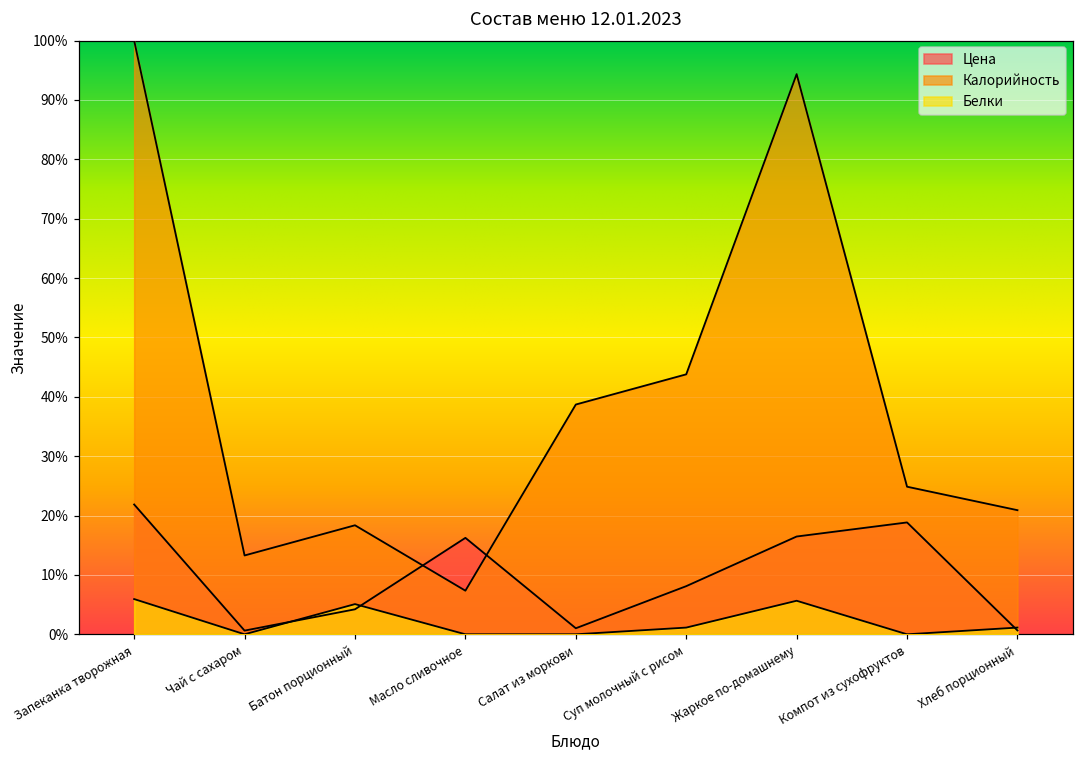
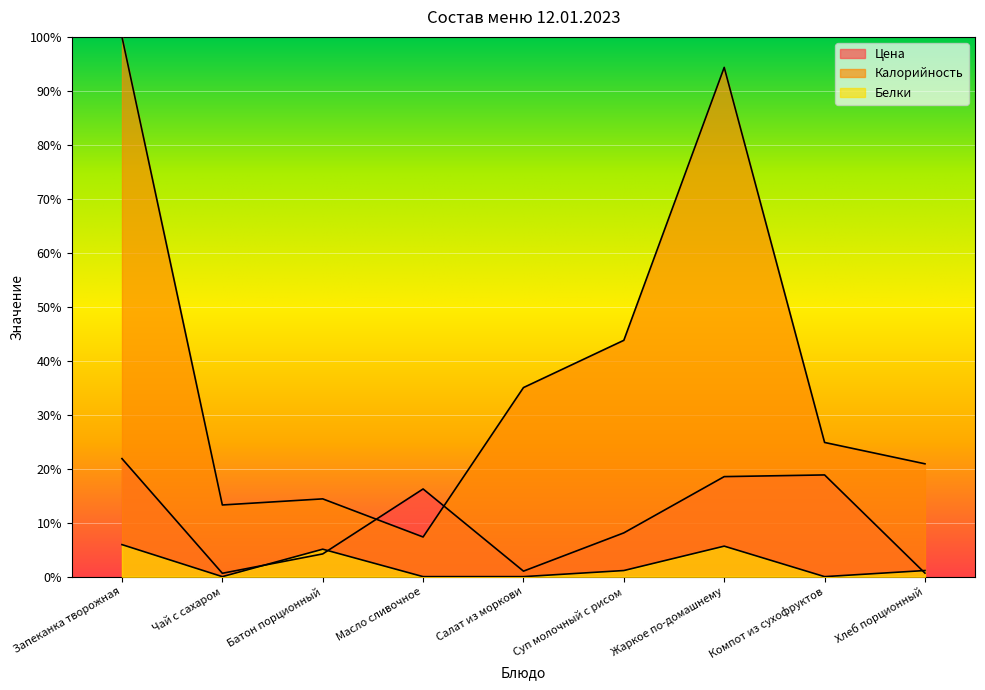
  {
    "Цена": {
      "Запеканка творожная": "22%",
      "Чай с сахаром": "1%",
      "Батон порционный": "4%",
      "Масло сливочное": "16%",
      "Салат из моркови": "1%",
      "Суп молочный с рисом": "8%",
-     "Жаркое по-домашнему": "16%",
+     "Жаркое по-домашнему": "19%",
      "Компот из сухофруктов": "19%",
      "Хлеб порционный": "1%"
    },
    "Калорийность": {
      "Запеканка творожная": "100%",
      "Чай с сахаром": "13%",
-     "Батон порционный": "18%",
+     "Батон порционный": "14%",
      "Масло сливочное": "7%",
-     "Салат из моркови": "39%",
+     "Салат из моркови": "35%",
      "Суп молочный с рисом": "44%",
      "Жаркое по-домашнему": "94%",
      "Компот из сухофруктов": "25%",
      "Хлеб порционный": "21%"
    },
    "Белки": {
      "Запеканка творожная": "6%",
      "Чай с сахаром": "0%",
      "Батон порционный": "5%",
      "Масло сливочное": "0%",
      "Салат из моркови": "0%",
      "Суп молочный с рисом": "1%",
      "Жаркое по-домашнему": "6%",
      "Компот из сухофруктов": "0%",
      "Хлеб порционный": "1%"
    }
  }
